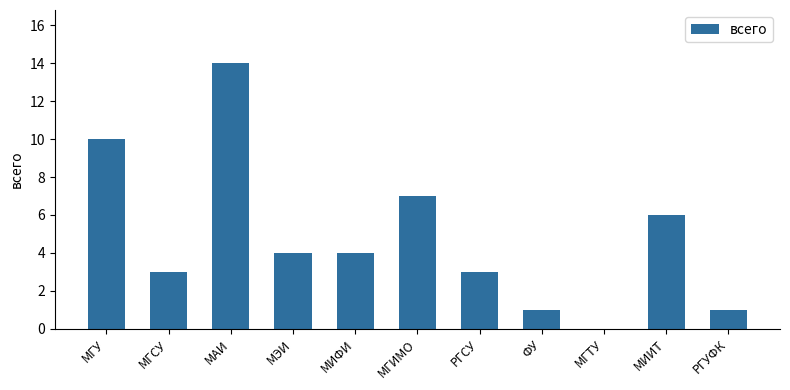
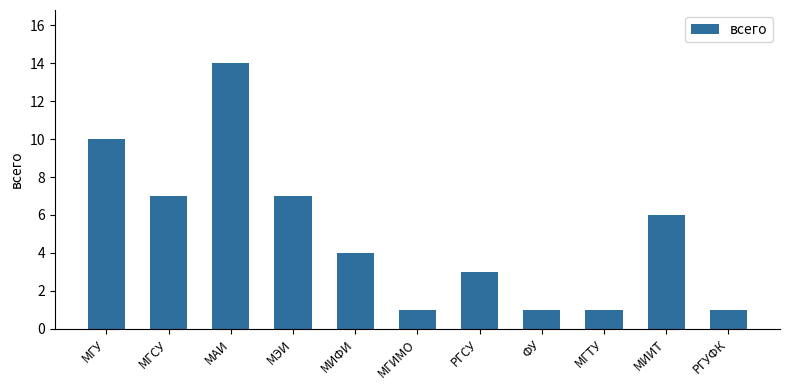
  {
    "МГУ": 10,
-   "МГСУ": 3,
+   "МГСУ": 7,
    "МАИ": 14,
-   "МЭИ": 4,
+   "МЭИ": 7,
    "МИФИ": 4,
-   "МГИМО": 7,
+   "МГИМО": 1,
    "РГСУ": 3,
    "ФУ": 1,
-   "МГТУ": 0,
+   "МГТУ": 1,
    "МИИТ": 6,
    "РГУФК": 1
  }
